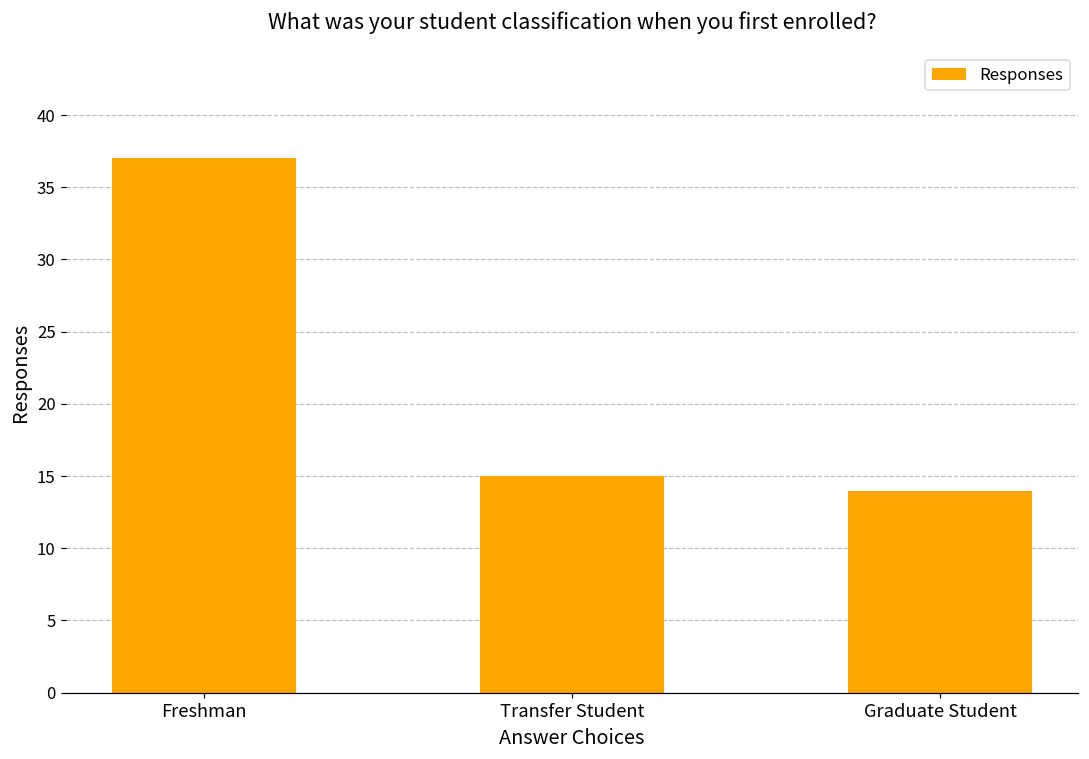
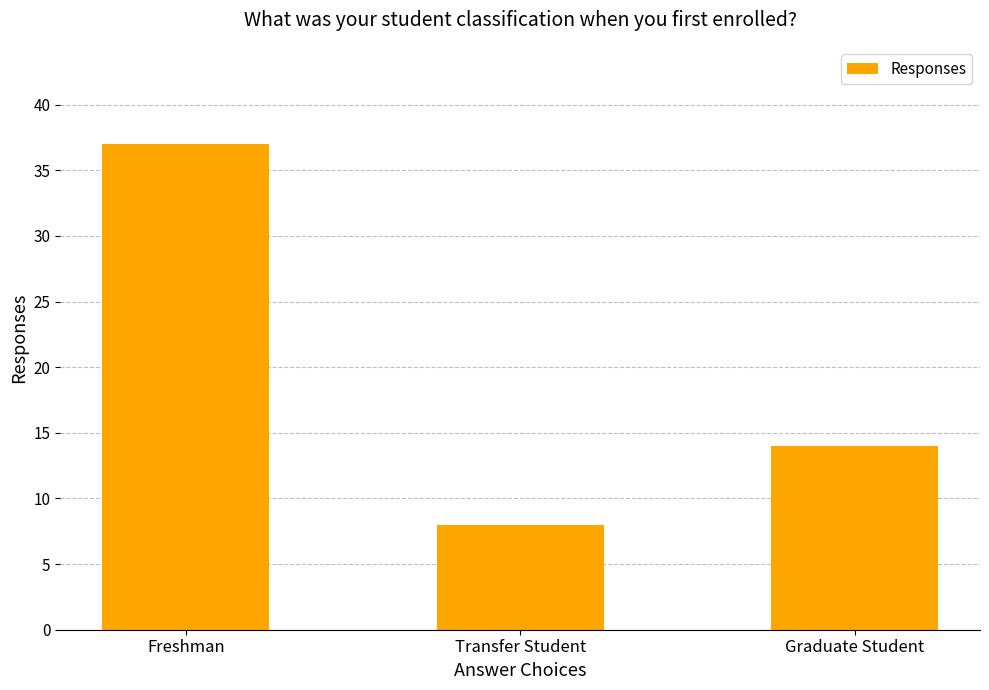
  {
    "Freshman": 37,
-   "Transfer Student": 15,
+   "Transfer Student": 8,
    "Graduate Student": 14
  }
